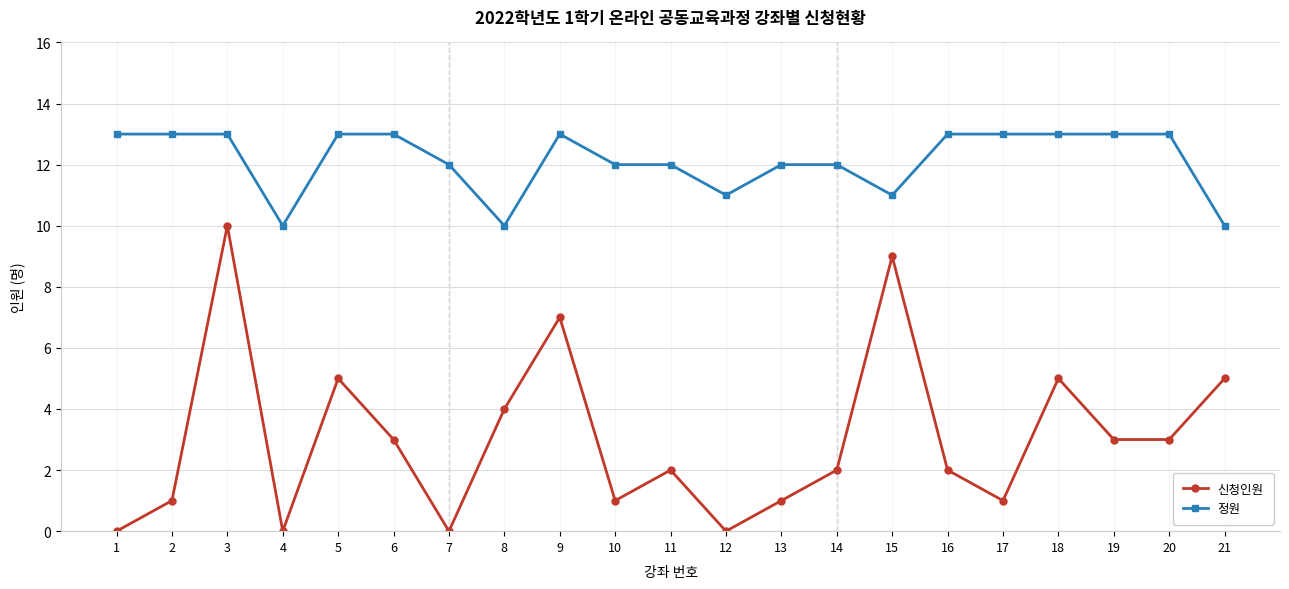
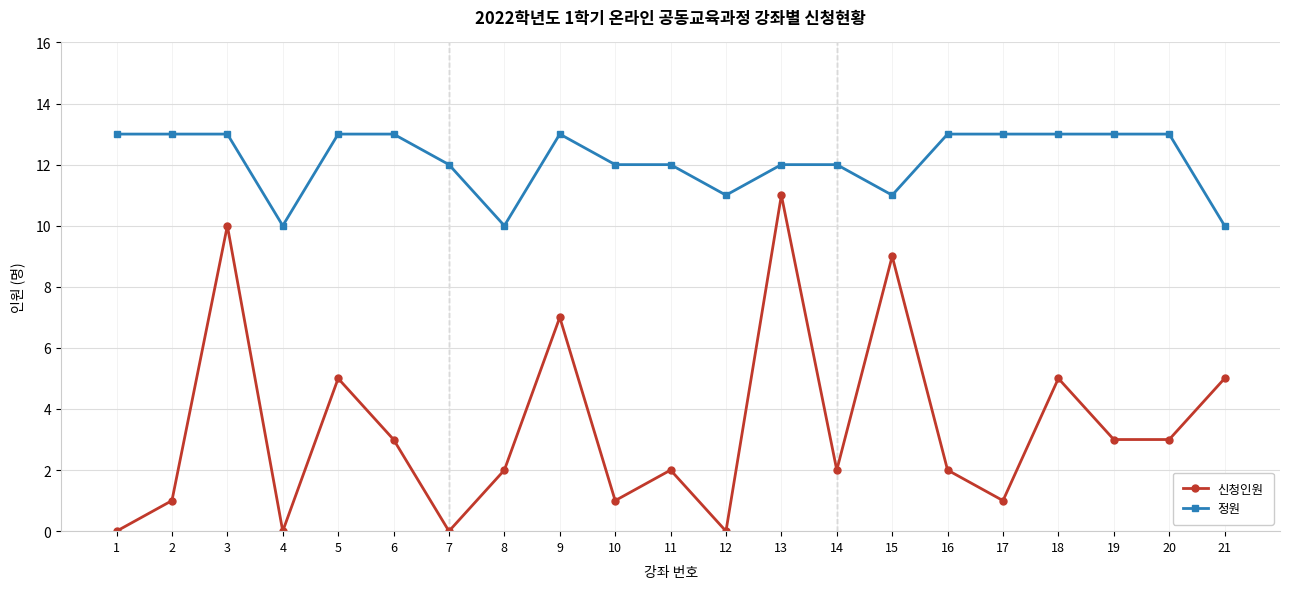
  {
    "신청인원": {
      "1": 0,
      "2": 1,
      "3": 10,
      "4": 0,
      "5": 5,
      "6": 3,
      "7": 0,
-     "8": 4,
+     "8": 2,
      "9": 7,
      "10": 1,
      "11": 2,
      "12": 0,
-     "13": 1,
+     "13": 11,
      "14": 2,
      "15": 9,
      "16": 2,
      "17": 1,
      "18": 5,
      "19": 3,
      "20": 3,
      "21": 5
    },
    "정원": {
      "1": 13,
      "2": 13,
      "3": 13,
      "4": 10,
      "5": 13,
      "6": 13,
      "7": 12,
      "8": 10,
      "9": 13,
      "10": 12,
      "11": 12,
      "12": 11,
      "13": 12,
      "14": 12,
      "15": 11,
      "16": 13,
      "17": 13,
      "18": 13,
      "19": 13,
      "20": 13,
      "21": 10
    }
  }
